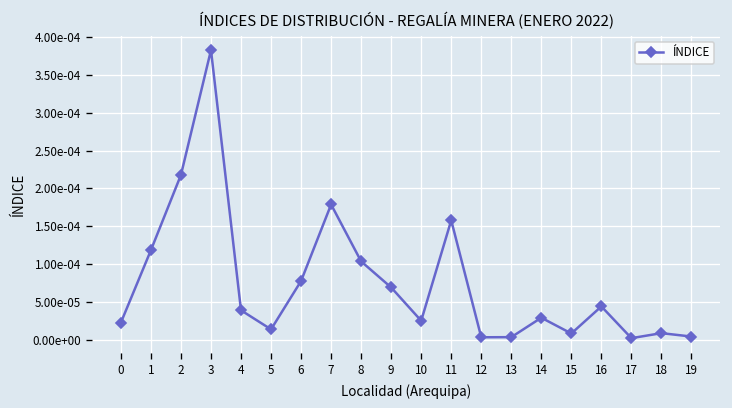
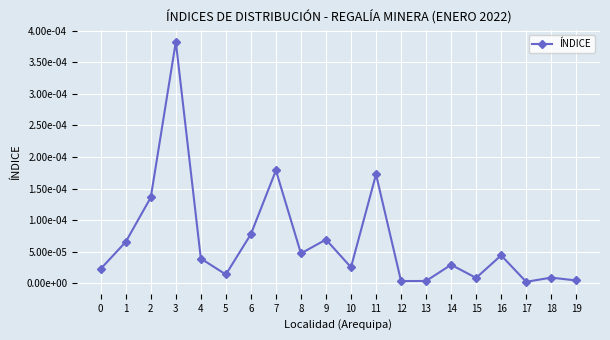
  {
    "0": 0.00002,
-   "1": 0.00012,
-   "2": 0.00022,
+   "1": 0.00007,
+   "2": 0.00014,
    "3": 0.00038,
    "4": 0.00004,
    "5": 0.00001,
    "6": 0.00008,
    "7": 0.00018,
-   "8": 0.00010,
+   "8": 0.00005,
    "9": 0.00007,
    "10": 0.00003,
-   "11": 0.00016,
+   "11": 0.00017,
    "12": 0.00000,
    "13": 0.00000,
    "14": 0.00003,
    "15": 0.00001,
    "16": 0.00004,
    "17": 0.00000,
    "18": 0.00001,
    "19": 0.00000
  }
